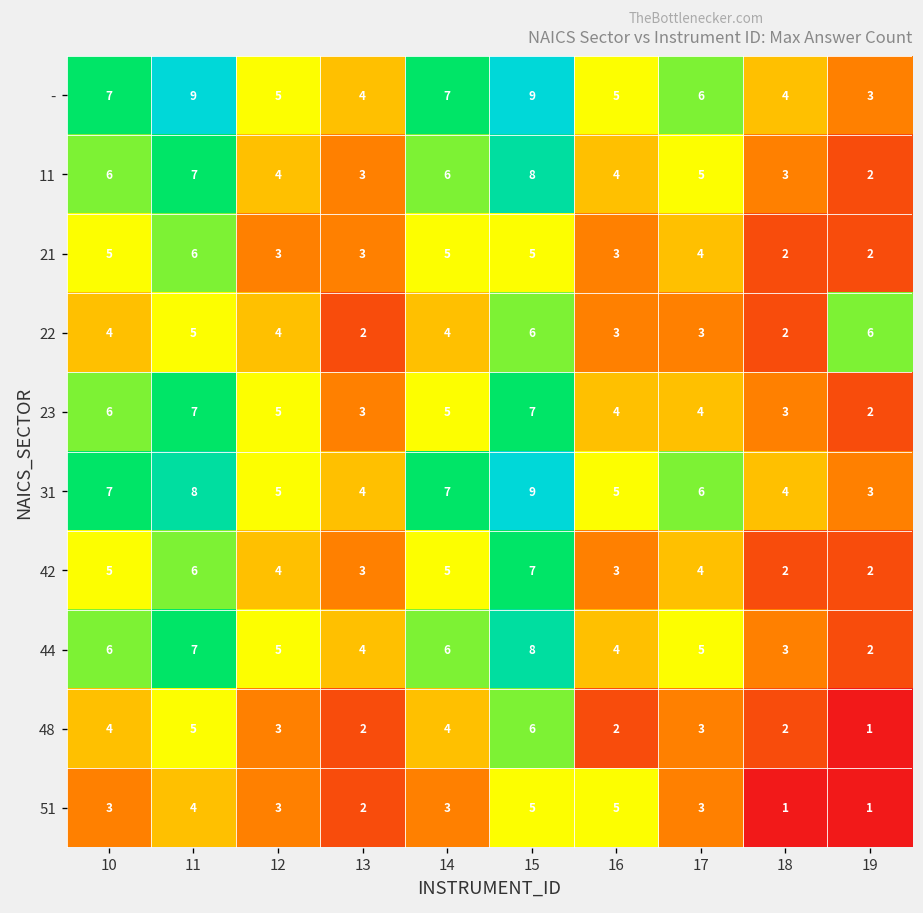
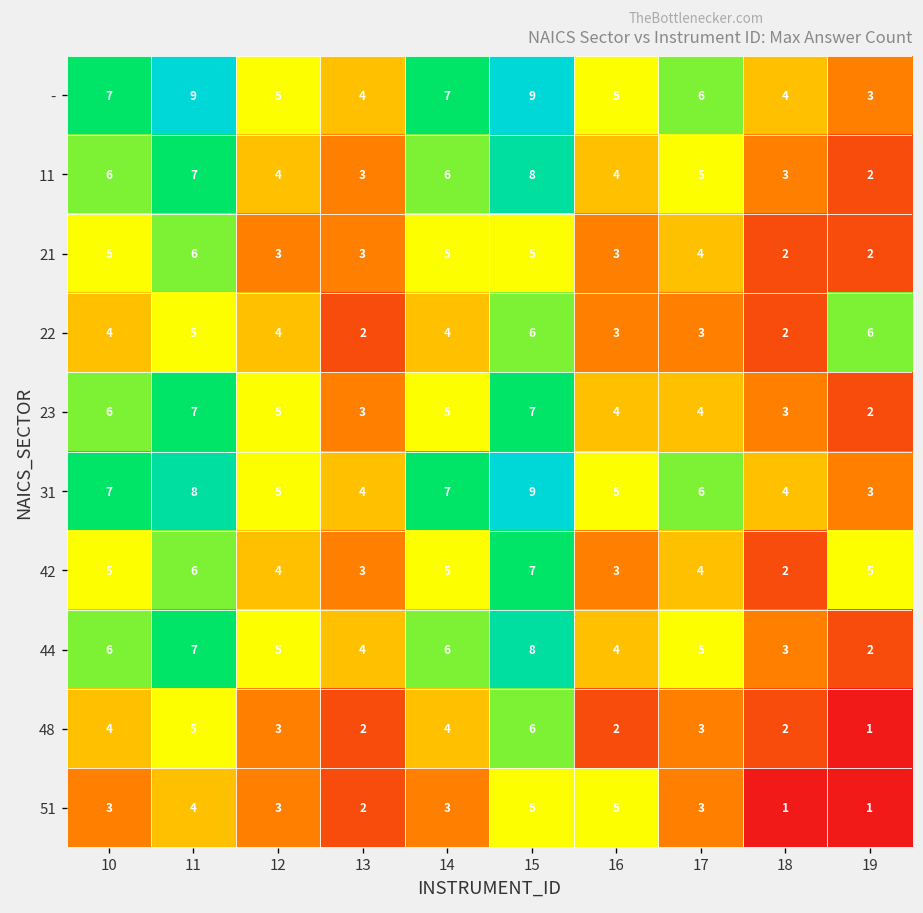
  {
    "-": {
      "10": 7,
      "11": 9,
      "12": 5,
      "13": 4,
      "14": 7,
      "15": 9,
      "16": 5,
      "17": 6,
      "18": 4,
      "19": 3
    },
    "11": {
      "10": 6,
      "11": 7,
      "12": 4,
      "13": 3,
      "14": 6,
      "15": 8,
      "16": 4,
      "17": 5,
      "18": 3,
      "19": 2
    },
    "21": {
      "10": 5,
      "11": 6,
      "12": 3,
      "13": 3,
      "14": 5,
      "15": 5,
      "16": 3,
      "17": 4,
      "18": 2,
      "19": 2
    },
    "22": {
      "10": 4,
      "11": 5,
      "12": 4,
      "13": 2,
      "14": 4,
      "15": 6,
      "16": 3,
      "17": 3,
      "18": 2,
      "19": 6
    },
    "23": {
      "10": 6,
      "11": 7,
      "12": 5,
      "13": 3,
      "14": 5,
      "15": 7,
      "16": 4,
      "17": 4,
      "18": 3,
      "19": 2
    },
    "31": {
      "10": 7,
      "11": 8,
      "12": 5,
      "13": 4,
      "14": 7,
      "15": 9,
      "16": 5,
      "17": 6,
      "18": 4,
      "19": 3
    },
    "42": {
      "10": 5,
      "11": 6,
      "12": 4,
      "13": 3,
      "14": 5,
      "15": 7,
      "16": 3,
      "17": 4,
      "18": 2,
-     "19": 2
+     "19": 5
    },
    "44": {
      "10": 6,
      "11": 7,
      "12": 5,
      "13": 4,
      "14": 6,
      "15": 8,
      "16": 4,
      "17": 5,
      "18": 3,
      "19": 2
    },
    "48": {
      "10": 4,
      "11": 5,
      "12": 3,
      "13": 2,
      "14": 4,
      "15": 6,
      "16": 2,
      "17": 3,
      "18": 2,
      "19": 1
    },
    "51": {
      "10": 3,
      "11": 4,
      "12": 3,
      "13": 2,
      "14": 3,
      "15": 5,
      "16": 5,
      "17": 3,
      "18": 1,
      "19": 1
    }
  }
